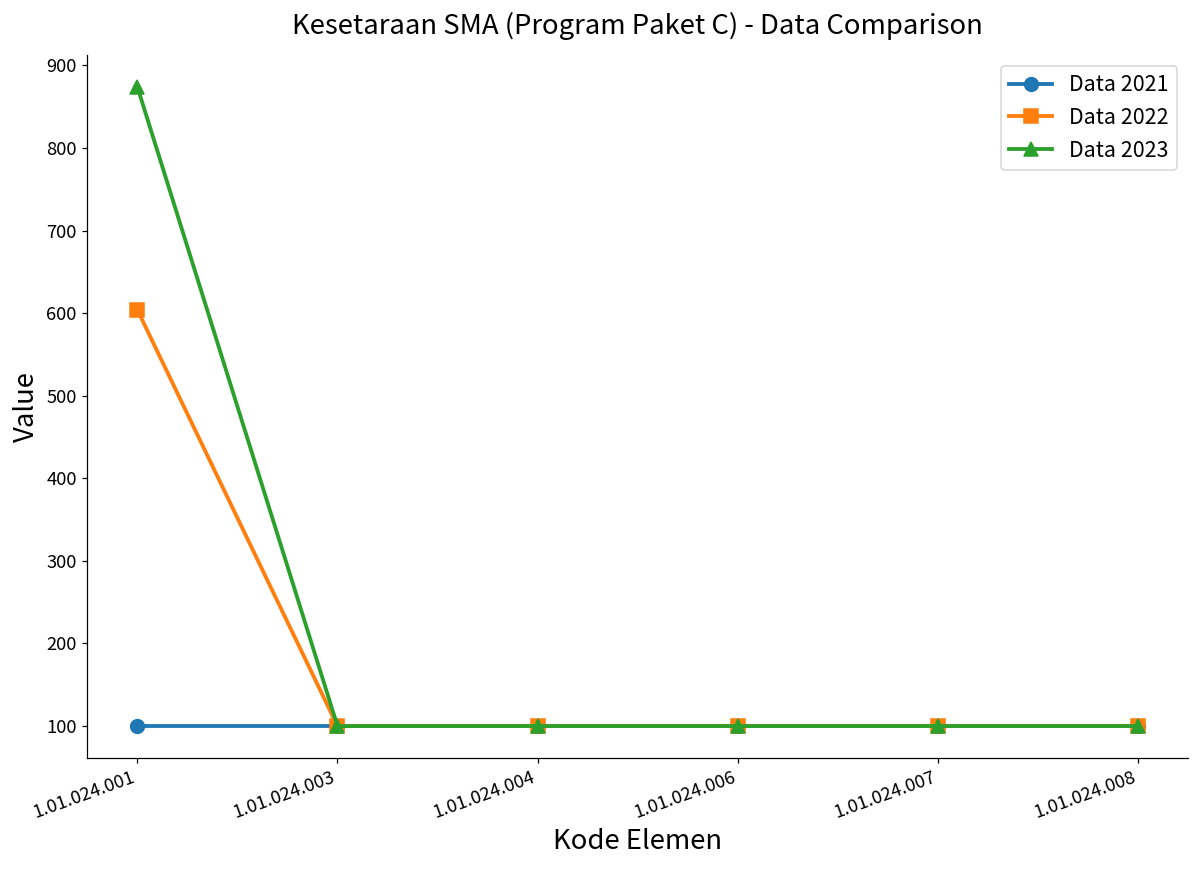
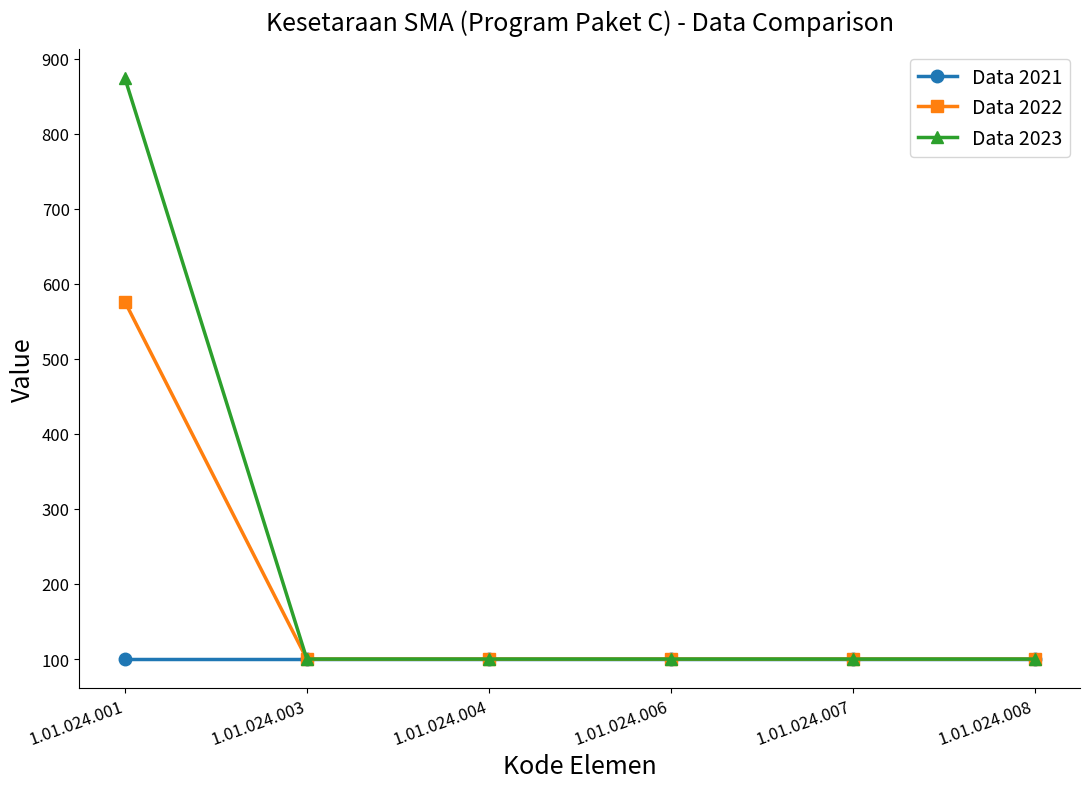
  {
    "Data 2021": {
      "1.01.024.001": 100
    },
    "Data 2022": {
-     "1.01.024.001": 600
+     "1.01.024.001": 580
    },
    "Data 2023": {
      "1.01.024.001": 870
    }
  }
